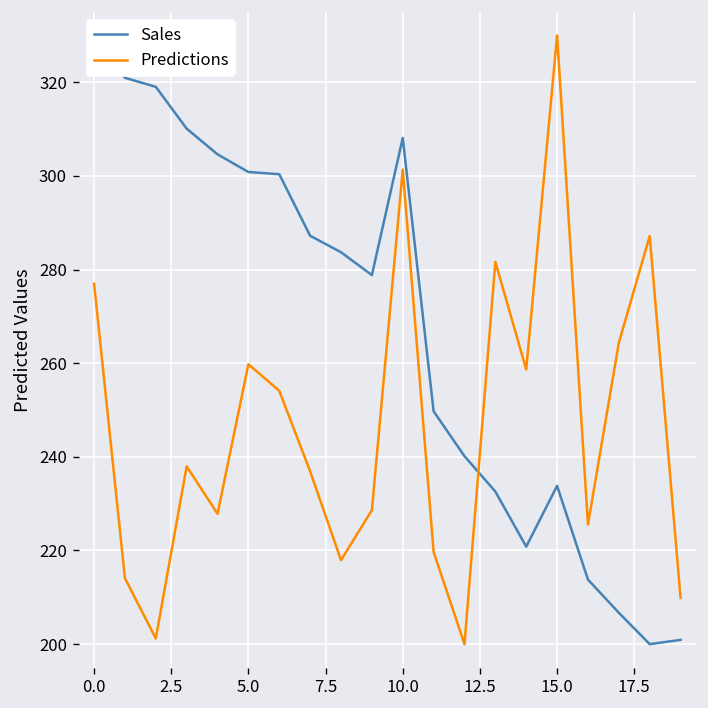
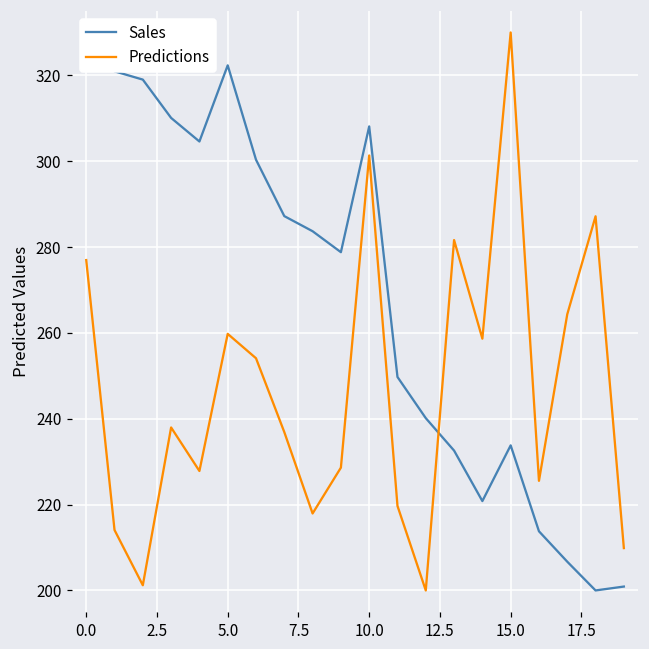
  {
    "Sales": {
-     "5.0": 301,
+     "5.0": 322,
      "10.0": 308,
      "15.0": 234
    },
    "Predictions": {
      "0.0": 277,
      "5.0": 260,
      "10.0": 301,
      "15.0": 330
    }
  }
